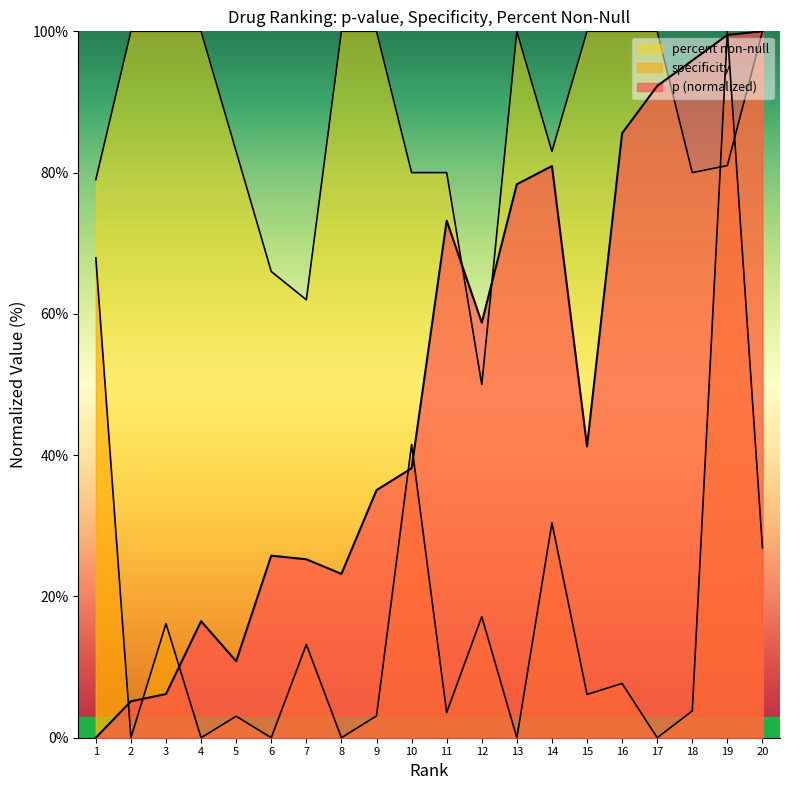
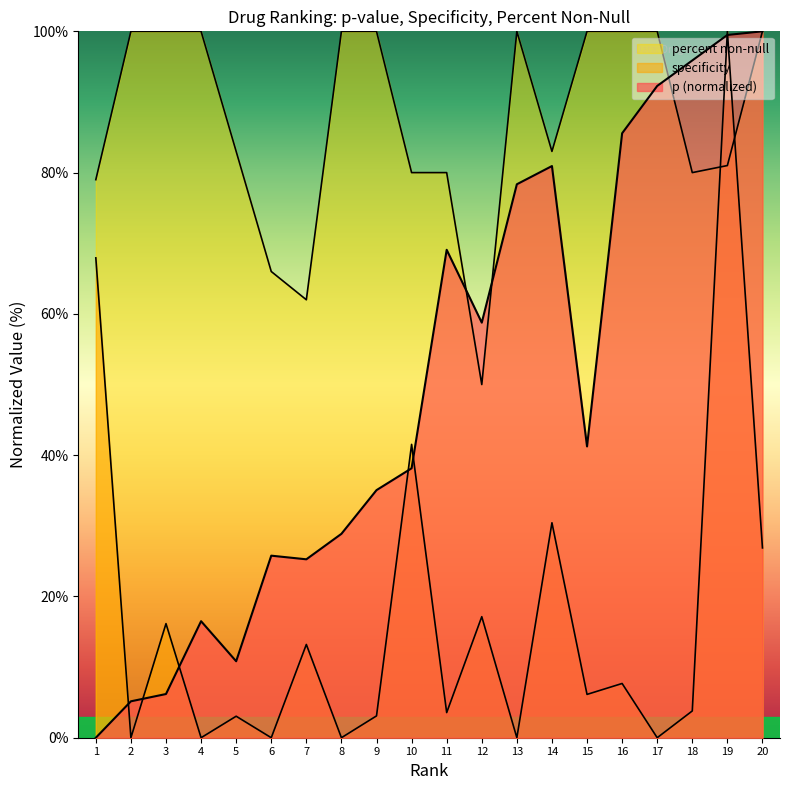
  {
    "p (normalized)": {
      "2": "5%",
      "3": "6%",
      "4": "16%",
      "5": "11%",
      "6": "26%",
      "7": "25%",
-     "8": "23%",
+     "8": "29%",
      "9": "35%",
      "10": "38%",
-     "11": "73%",
+     "11": "69%",
      "12": "59%",
      "13": "78%",
      "14": "81%",
      "15": "41%",
      "16": "86%",
      "19": "99%"
    }
  }
